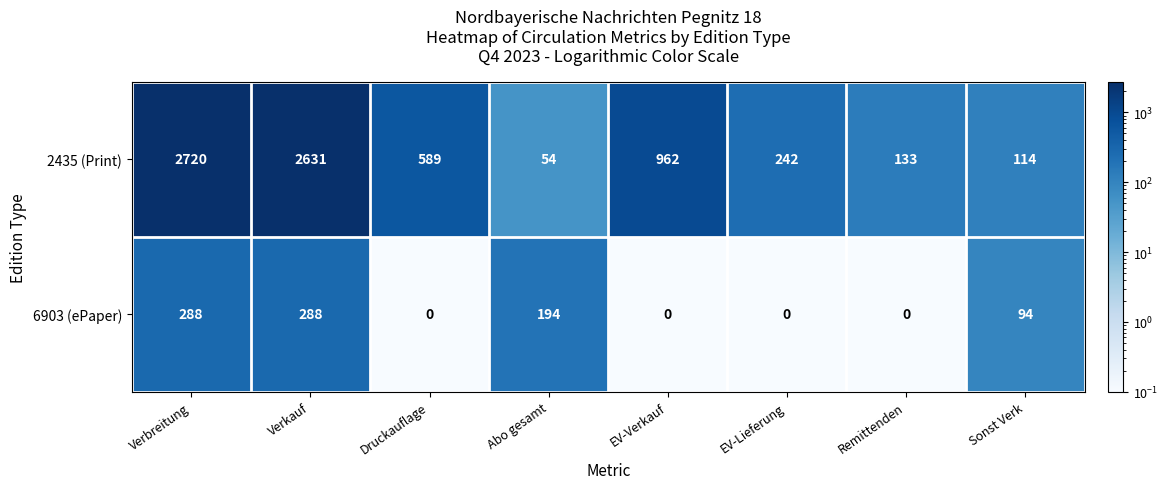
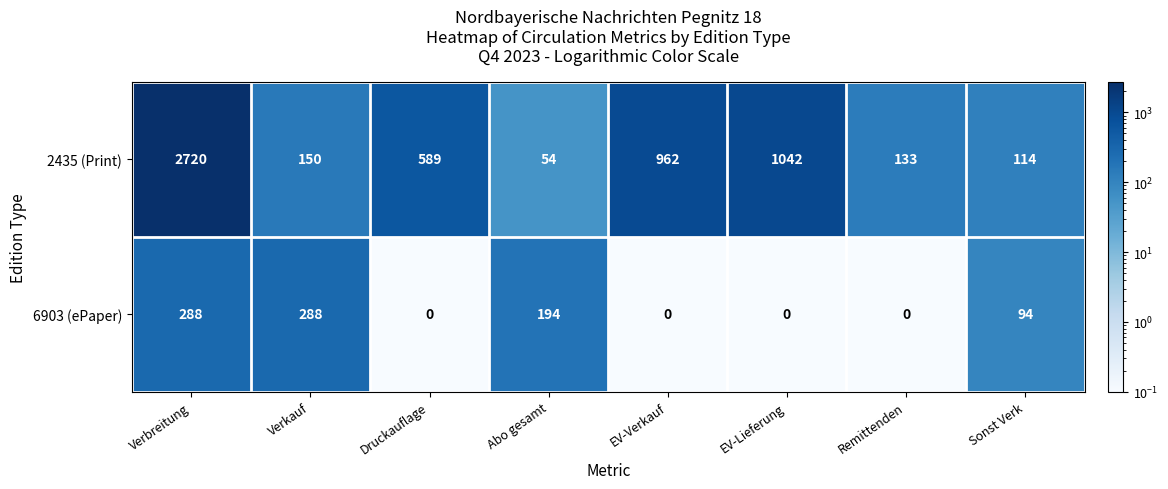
  {
    "2435 (Print)": {
      "Verbreitung": 2720,
-     "Verkauf": 2631,
+     "Verkauf": 150,
      "Druckauflage": 589,
      "Abo gesamt": 54,
      "EV-Verkauf": 962,
-     "EV-Lieferung": 242,
+     "EV-Lieferung": 1042,
      "Remittenden": 133,
      "Sonst Verk": 114
    },
    "6903 (ePaper)": {
      "Verbreitung": 288,
      "Verkauf": 288,
      "Druckauflage": 0,
      "Abo gesamt": 194,
      "EV-Verkauf": 0,
      "EV-Lieferung": 0,
      "Remittenden": 0,
      "Sonst Verk": 94
    }
  }
